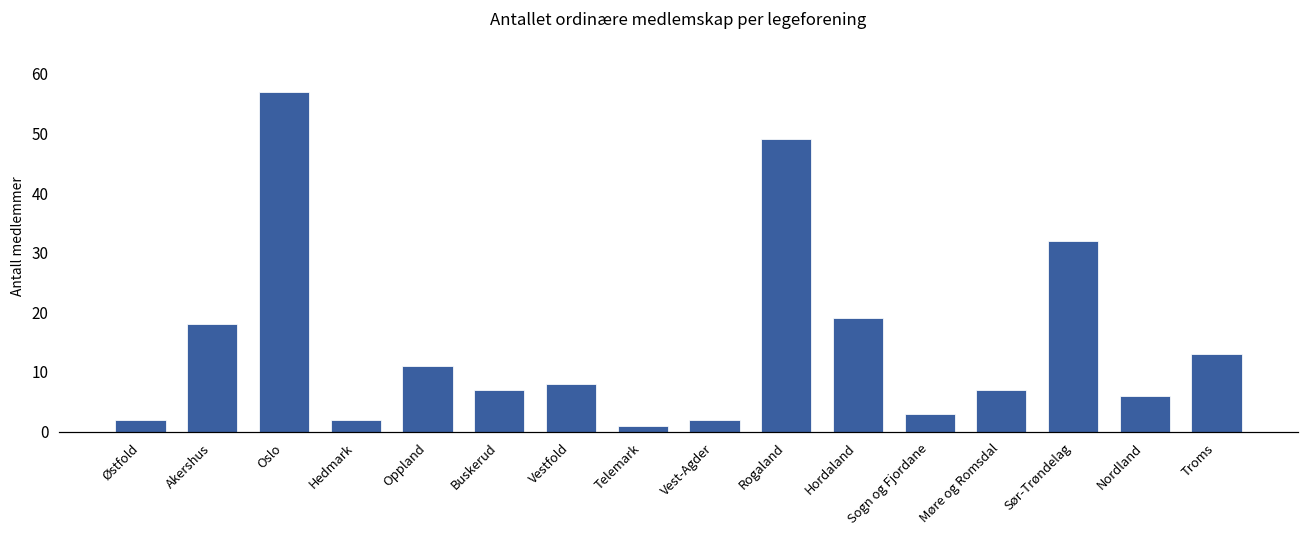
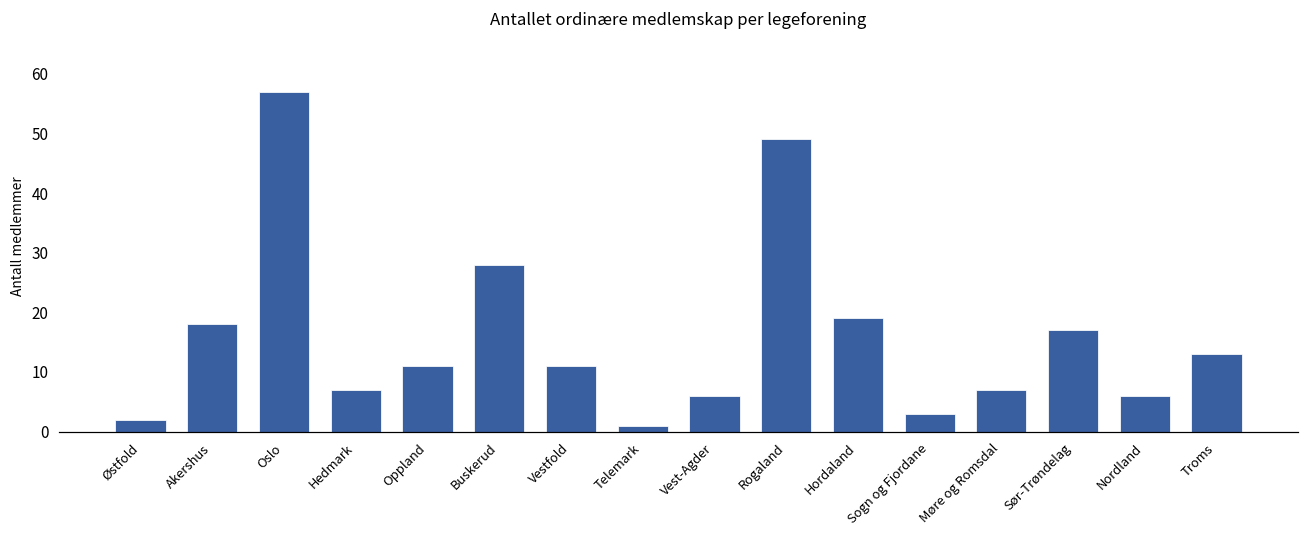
  {
    "Østfold": 2,
    "Akershus": 18,
    "Oslo": 57,
-   "Hedmark": 2,
+   "Hedmark": 7,
    "Oppland": 11,
-   "Buskerud": 7,
-   "Vestfold": 8,
+   "Buskerud": 28,
+   "Vestfold": 11,
    "Telemark": 1,
-   "Vest-Agder": 2,
+   "Vest-Agder": 6,
    "Rogaland": 49,
    "Hordaland": 19,
    "Sogn og Fjordane": 3,
    "Møre og Romsdal": 7,
-   "Sør-Trøndelag": 32,
+   "Sør-Trøndelag": 17,
    "Nordland": 6,
    "Troms": 13
  }
